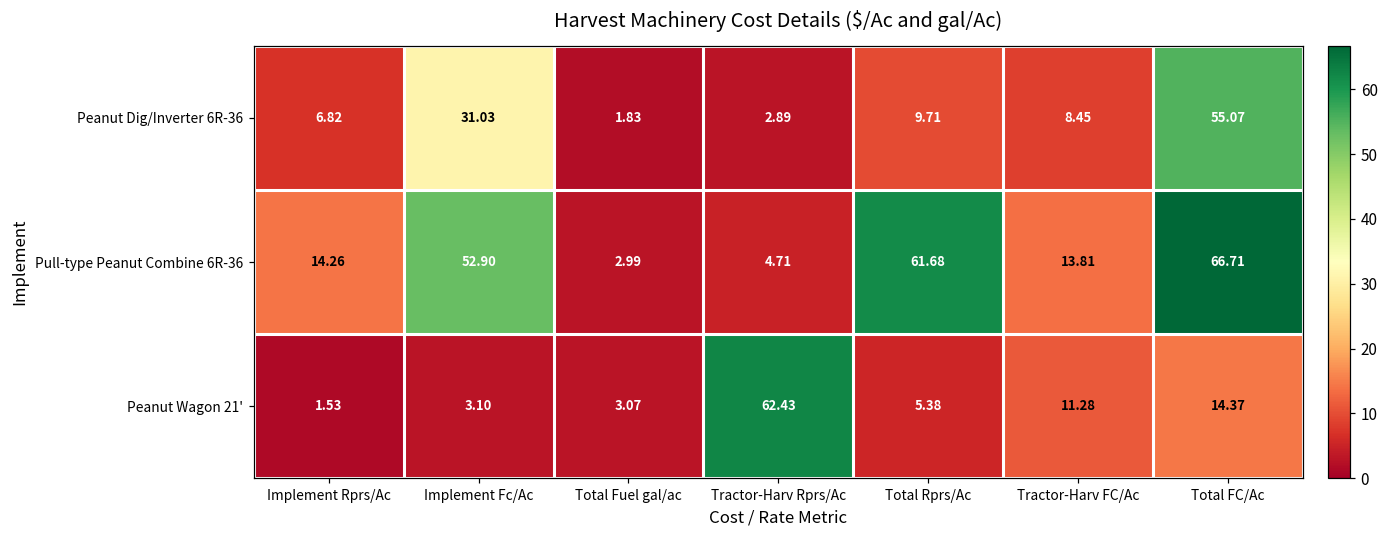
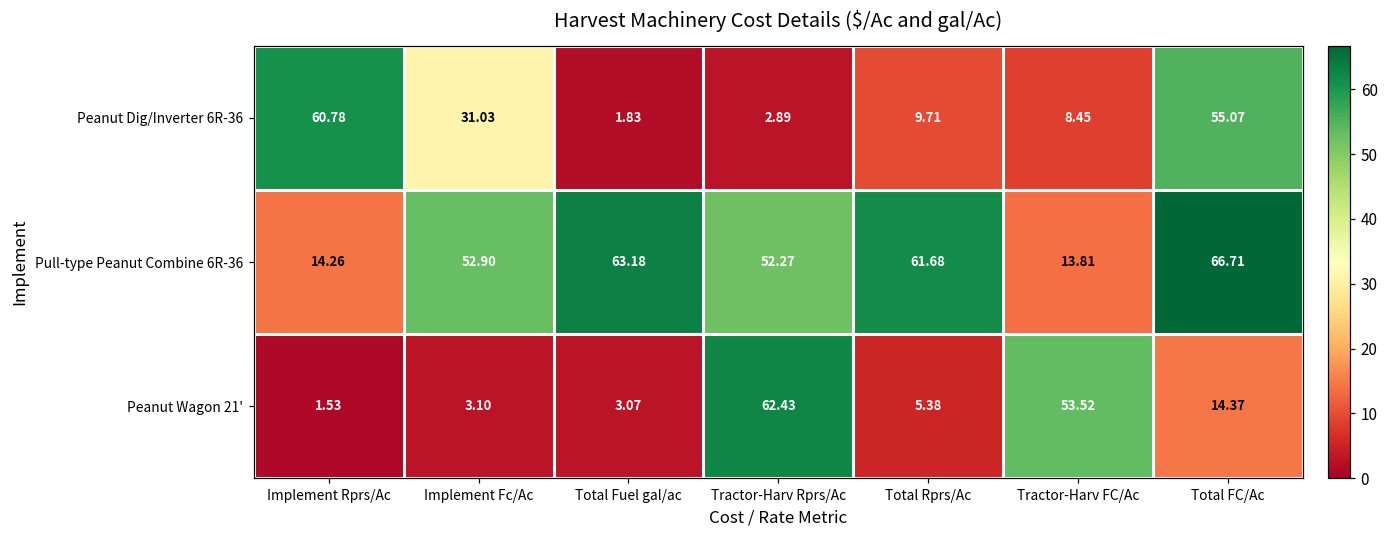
  {
    "Peanut Dig/Inverter 6R-36": {
-     "Implement Rprs/Ac": 6.82,
+     "Implement Rprs/Ac": 60.78,
      "Implement Fc/Ac": 31.03,
      "Total Fuel gal/ac": 1.83,
      "Tractor-Harv Rprs/Ac": 2.89,
      "Total Rprs/Ac": 9.71,
      "Tractor-Harv FC/Ac": 8.45,
      "Total FC/Ac": 55.07
    },
    "Pull-type Peanut Combine 6R-36": {
      "Implement Rprs/Ac": 14.26,
      "Implement Fc/Ac": 52.90,
-     "Total Fuel gal/ac": 2.99,
-     "Tractor-Harv Rprs/Ac": 4.71,
+     "Total Fuel gal/ac": 63.18,
+     "Tractor-Harv Rprs/Ac": 52.27,
      "Total Rprs/Ac": 61.68,
      "Tractor-Harv FC/Ac": 13.81,
      "Total FC/Ac": 66.71
    },
    "Peanut Wagon 21'": {
      "Implement Rprs/Ac": 1.53,
      "Implement Fc/Ac": 3.10,
      "Total Fuel gal/ac": 3.07,
      "Tractor-Harv Rprs/Ac": 62.43,
      "Total Rprs/Ac": 5.38,
-     "Tractor-Harv FC/Ac": 11.28,
+     "Tractor-Harv FC/Ac": 53.52,
      "Total FC/Ac": 14.37
    }
  }
